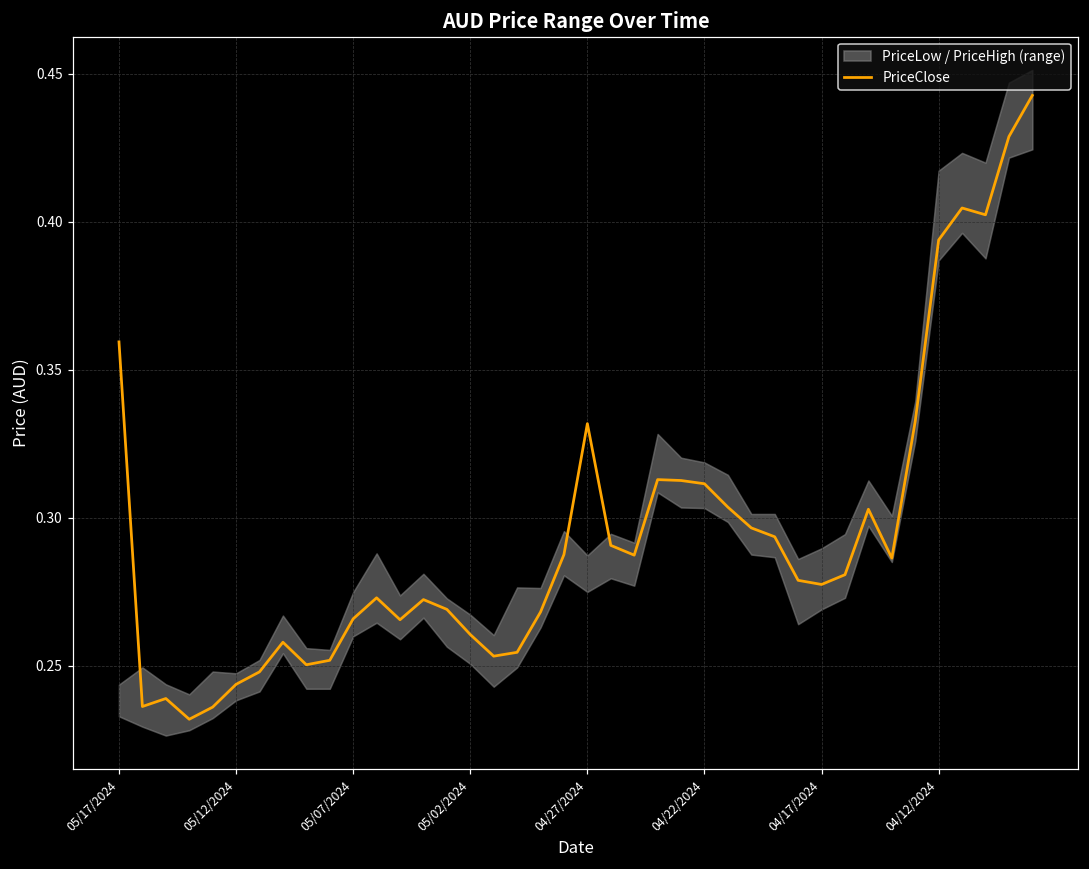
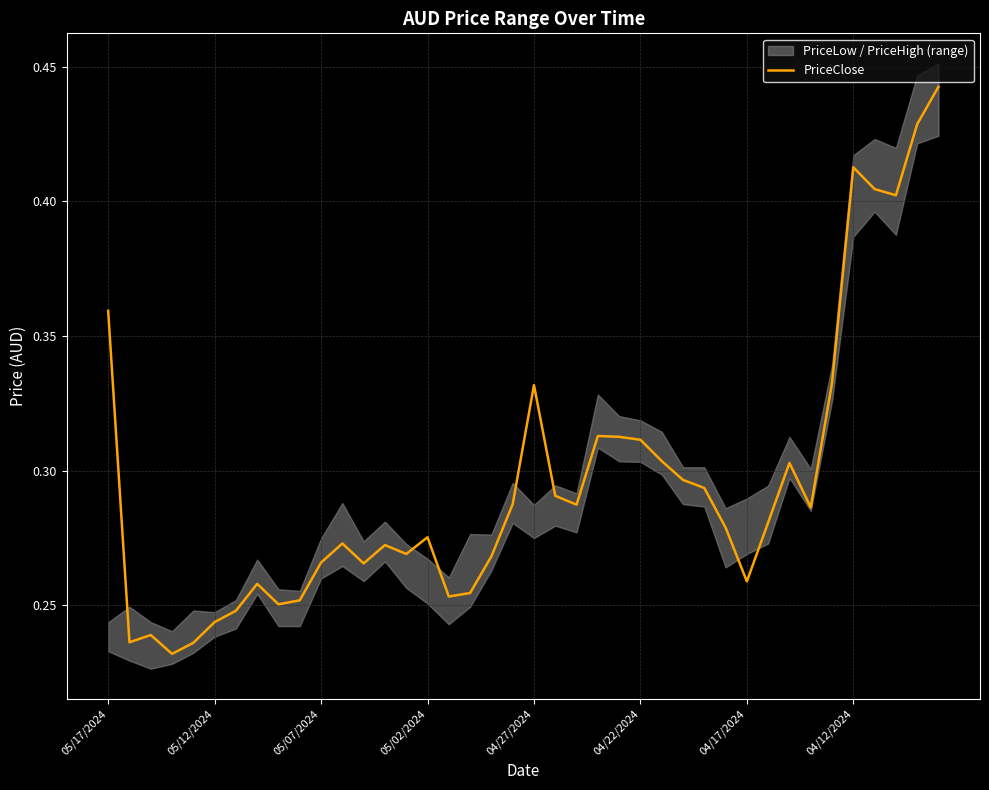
  {
    "PriceClose": {
      "05/17/2024": 0.359,
      "05/12/2024": 0.244,
      "05/07/2024": 0.266,
-     "05/02/2024": 0.261,
+     "05/02/2024": 0.275,
      "04/27/2024": 0.332,
      "04/22/2024": 0.312,
-     "04/17/2024": 0.278,
-     "04/12/2024": 0.394
+     "04/17/2024": 0.259,
+     "04/12/2024": 0.413
    }
  }
